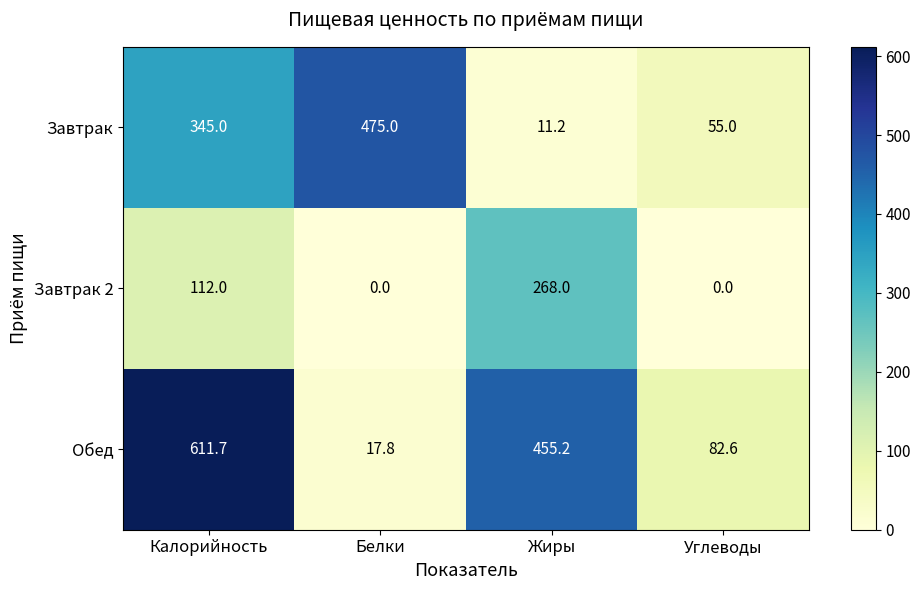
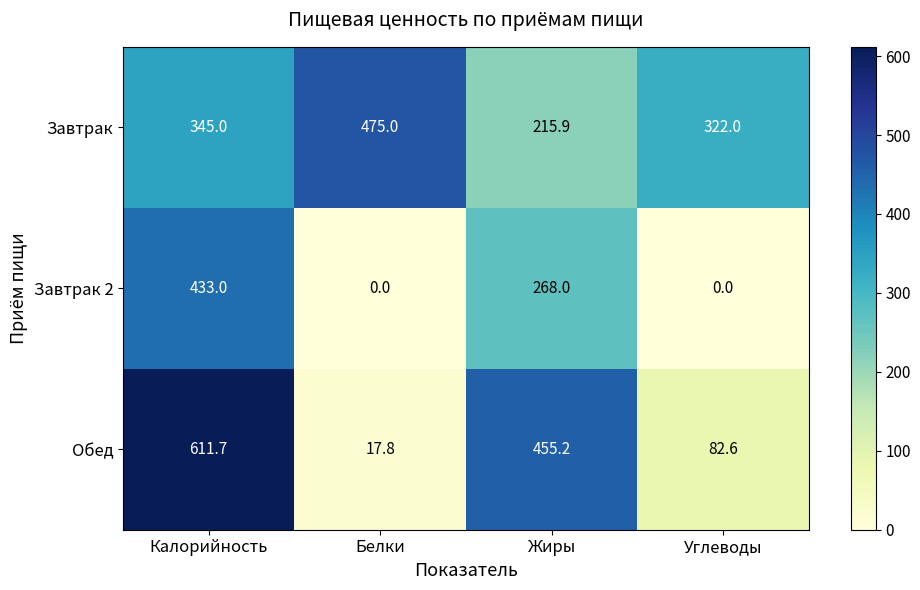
  {
    "Завтрак": {
      "Калорийность": 345.0,
      "Белки": 475.0,
-     "Жиры": 11.2,
-     "Углеводы": 55.0
+     "Жиры": 215.9,
+     "Углеводы": 322.0
    },
    "Завтрак 2": {
-     "Калорийность": 112.0,
+     "Калорийность": 433.0,
      "Белки": 0.0,
      "Жиры": 268.0,
      "Углеводы": 0.0
    },
    "Обед": {
      "Калорийность": 611.7,
      "Белки": 17.8,
      "Жиры": 455.2,
      "Углеводы": 82.6
    }
  }
